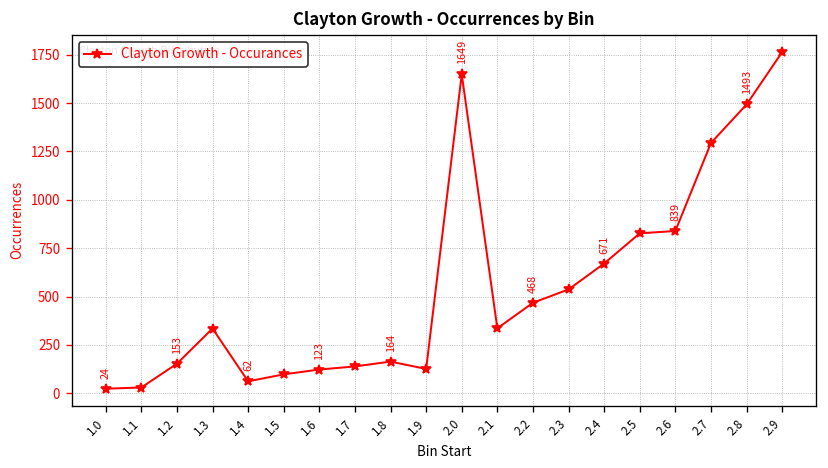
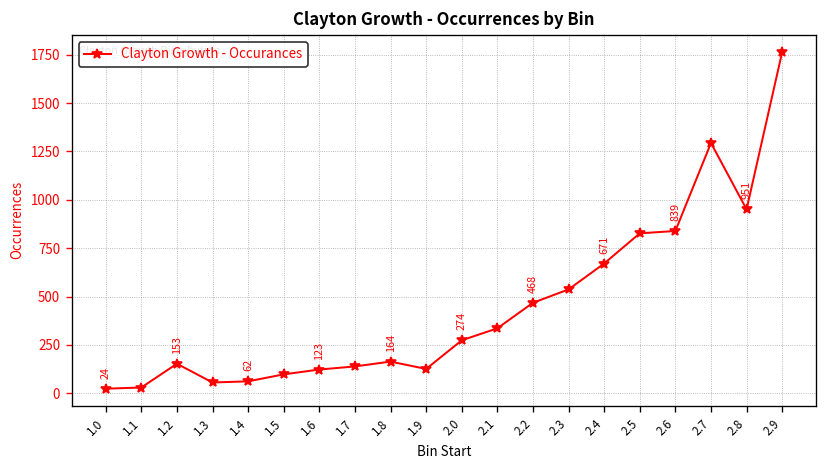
  {
    "1.0": 24,
    "1.2": 153,
-   "1.3": 340,
+   "1.3": 60,
    "1.4": 62,
    "1.6": 123,
    "1.8": 164,
-   "2.0": 1649,
+   "2.0": 274,
    "2.2": 468,
    "2.4": 671,
    "2.6": 839,
-   "2.8": 1493
+   "2.8": 951
  }
